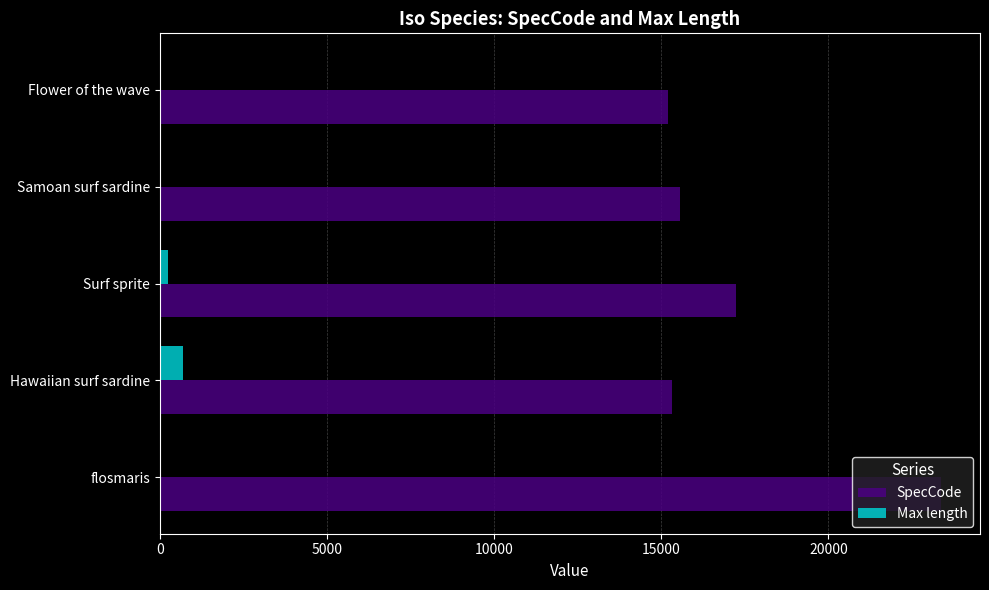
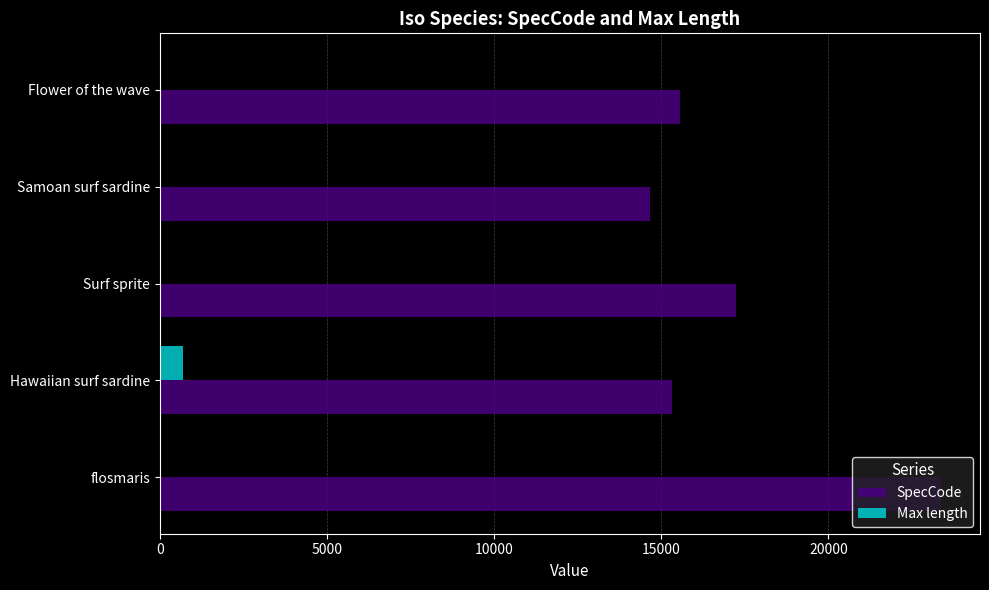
  {
    "SpecCode": {
-     "Flower of the wave": 15200,
-     "Samoan surf sardine": 15600,
+     "Flower of the wave": 15600,
+     "Samoan surf sardine": 14700,
      "Surf sprite": 17200,
      "Hawaiian surf sardine": 15300
    },
    "Max length": {
-     "Surf sprite": 200,
+     "Surf sprite": 0,
      "Hawaiian surf sardine": 700
    }
  }
